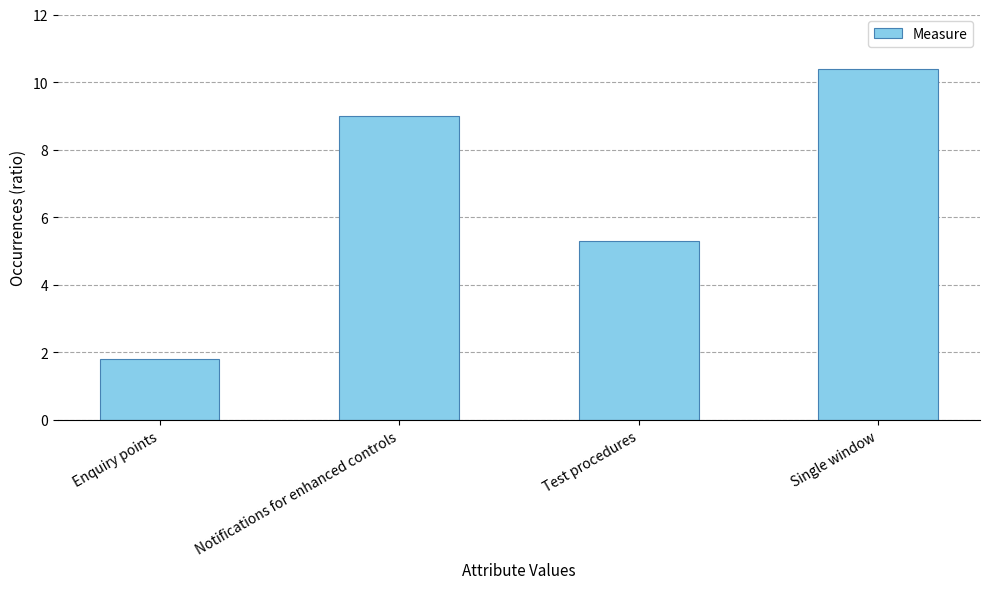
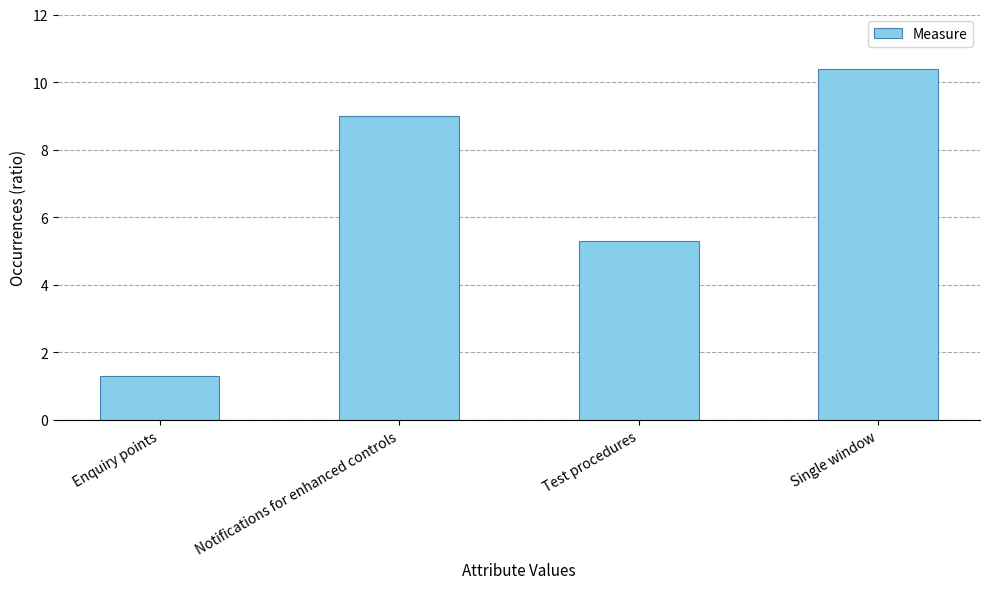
  {
-   "Enquiry points": 1.8,
+   "Enquiry points": 1.3,
    "Notifications for enhanced controls": 9.0,
    "Test procedures": 5.3,
    "Single window": 10.4
  }
